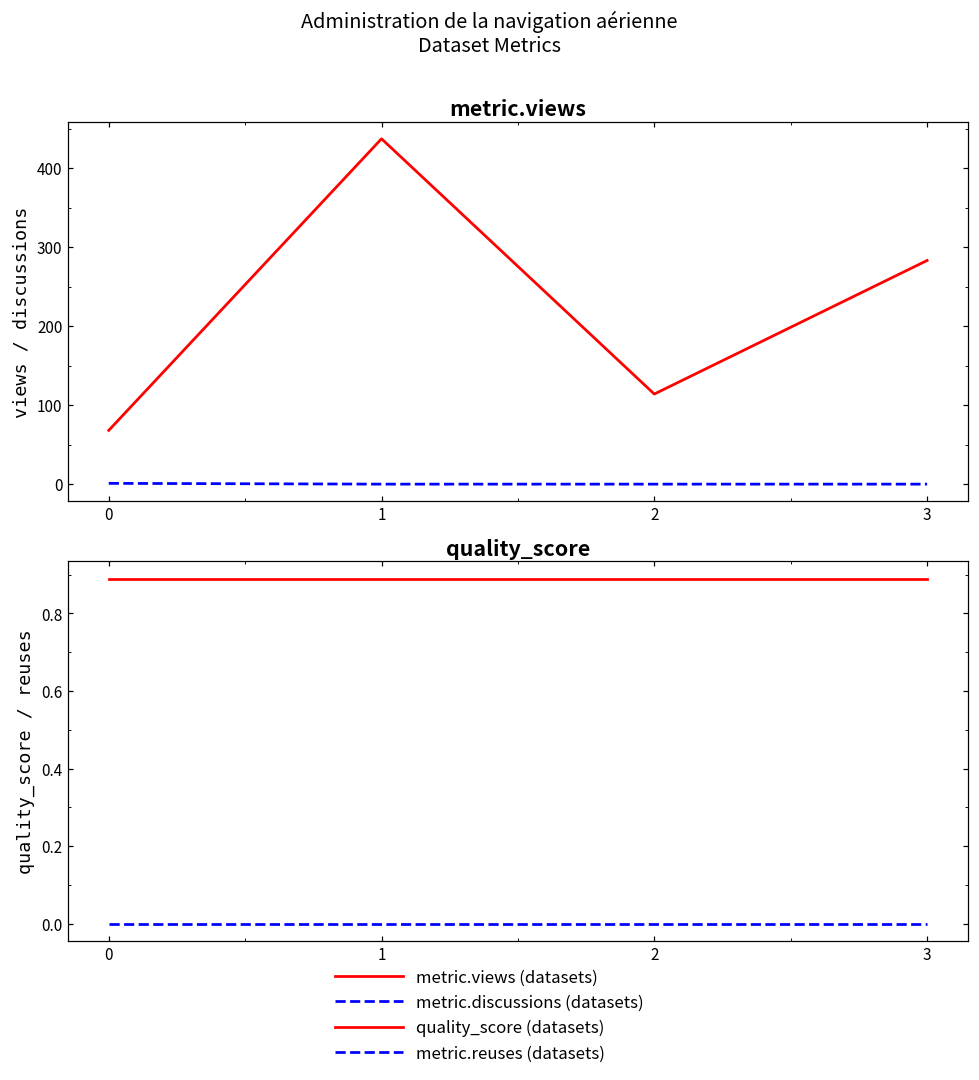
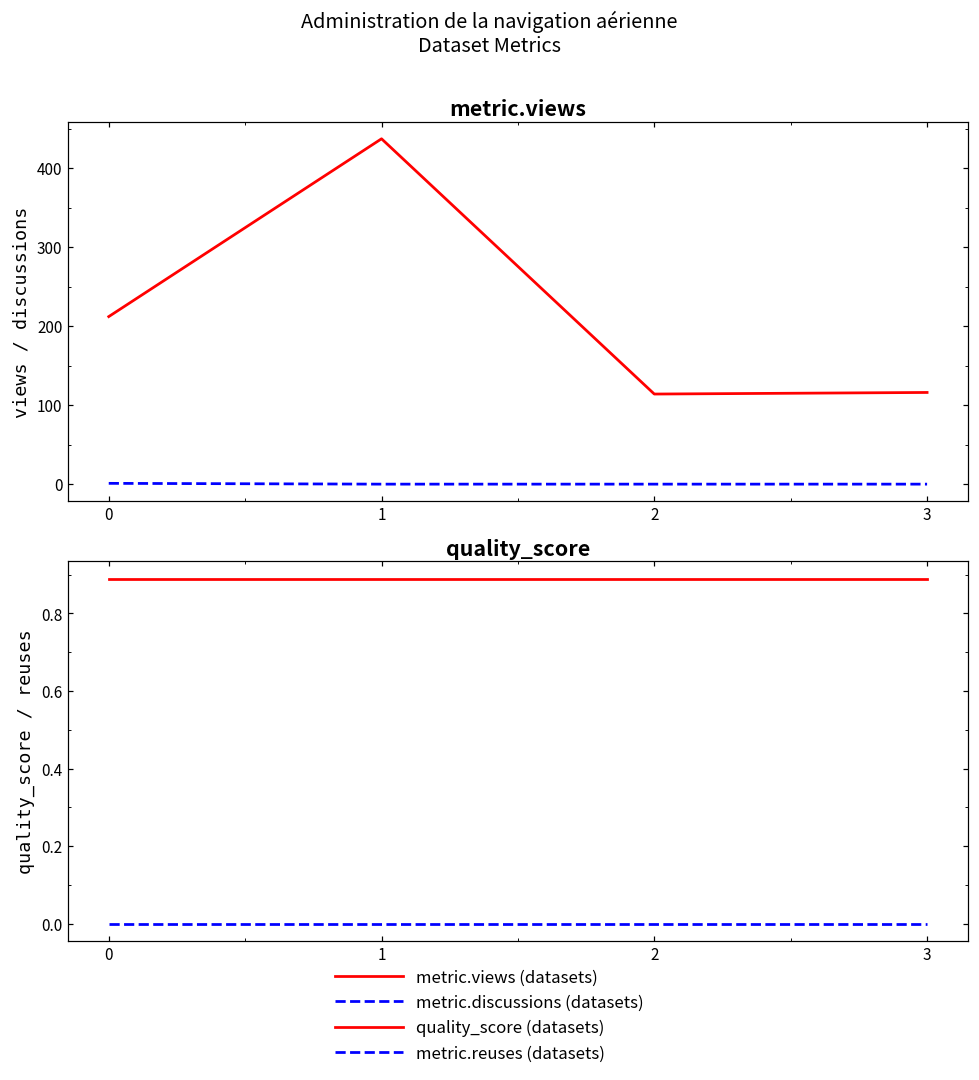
  {
    "metric.views": {
      "metric.views (datasets)": {
-       "0": 70,
+       "0": 210,
        "1": 440,
        "2": 110,
-       "3": 280
+       "3": 120
      },
      "metric.discussions (datasets)": {
        "0": 0,
        "1": 0,
        "2": 0,
        "3": 0
      }
    },
    "quality_score": {
      "quality_score (datasets)": {
        "0": 0.89,
        "1": 0.89,
        "2": 0.89,
        "3": 0.89
      },
      "metric.reuses (datasets)": {
        "0": 0.00,
        "1": 0.00,
        "2": 0.00,
        "3": 0.00
      }
    }
  }
